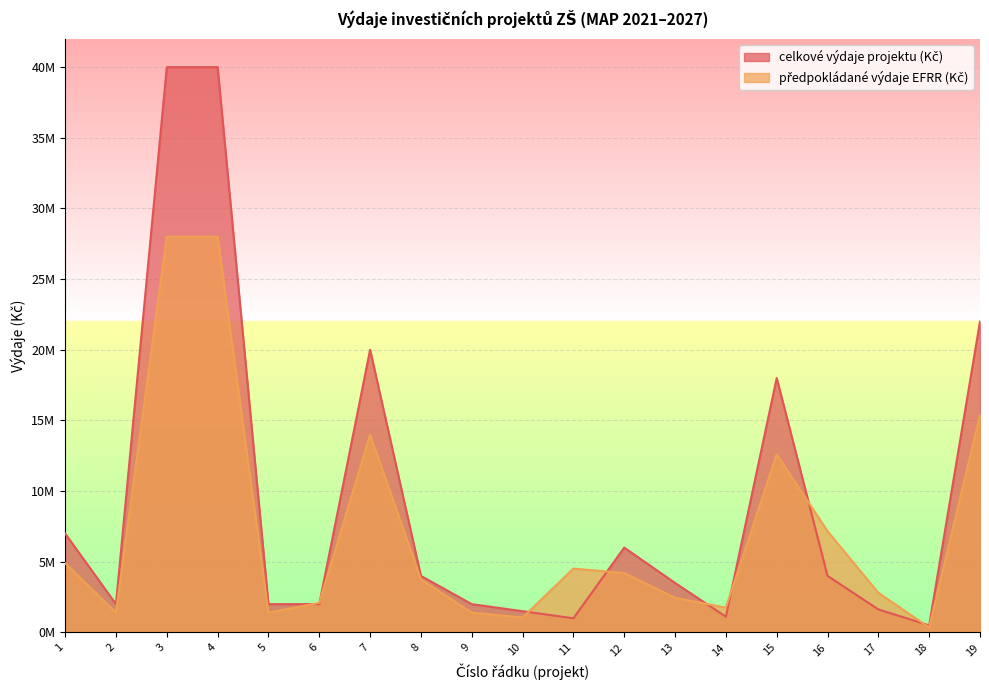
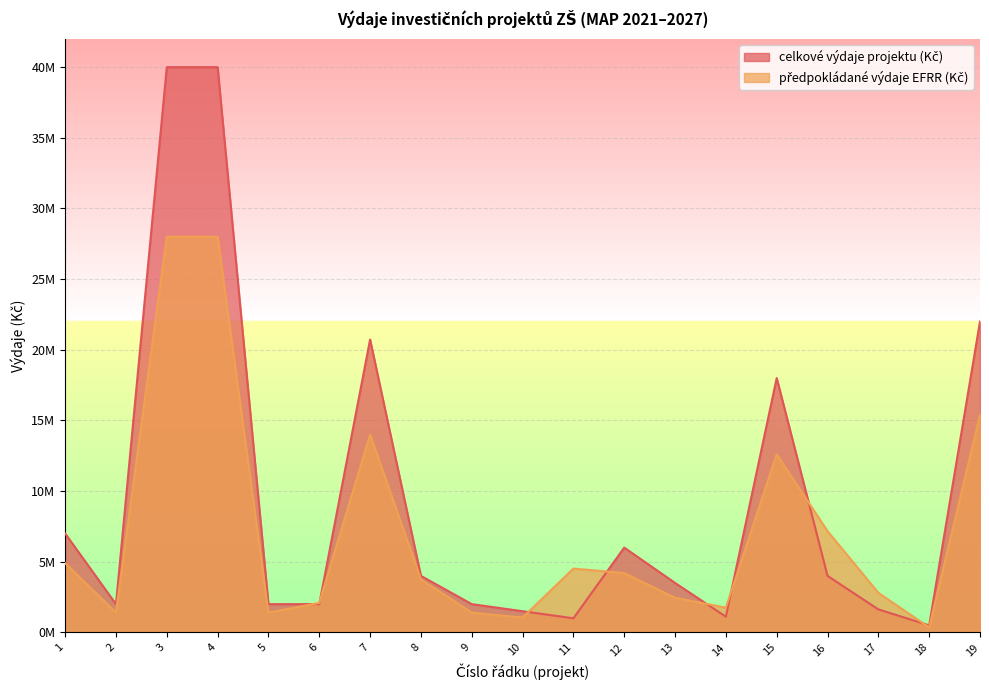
  {
    "celkové výdaje projektu (Kč)": {
      "1": 7000000,
      "2": 2000000,
      "3": 40000000,
      "4": 40000000,
      "5": 2000000,
-     "7": 20000000,
+     "7": 20700000,
      "8": 4000000,
      "9": 2000000,
      "10": 1500000,
      "11": 1000000,
      "12": 6000000,
      "13": 3500000,
      "14": 1100000,
      "15": 18000000,
      "16": 4000000,
      "17": 1600000,
      "19": 22000000
    },
    "předpokládané výdaje EFRR (Kč)": {
      "1": 4900000,
      "2": 1400000,
      "3": 28000000,
      "4": 28000000,
      "5": 1400000,
      "7": 14000000,
      "8": 3800000,
      "9": 1400000,
      "10": 1100000,
      "11": 4500000,
      "12": 4200000,
      "13": 2500000,
      "14": 1800000,
      "15": 12600000,
      "16": 7200000,
      "17": 2800000,
      "19": 15400000
    }
  }
